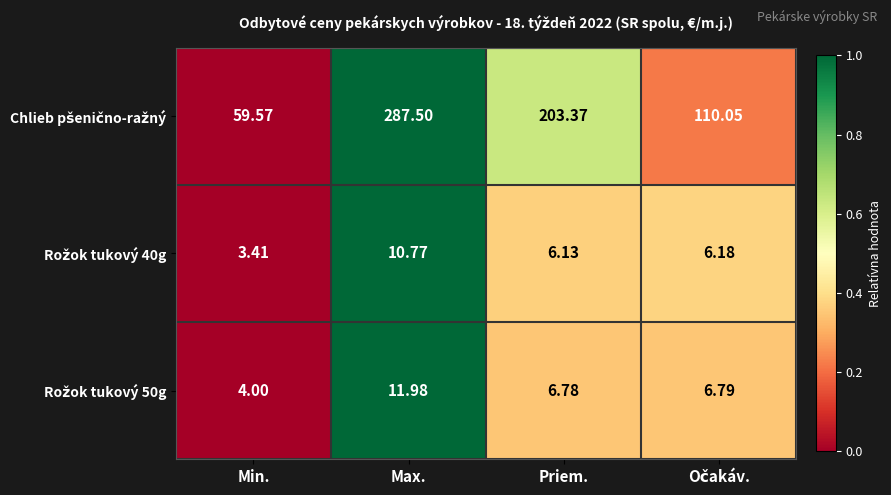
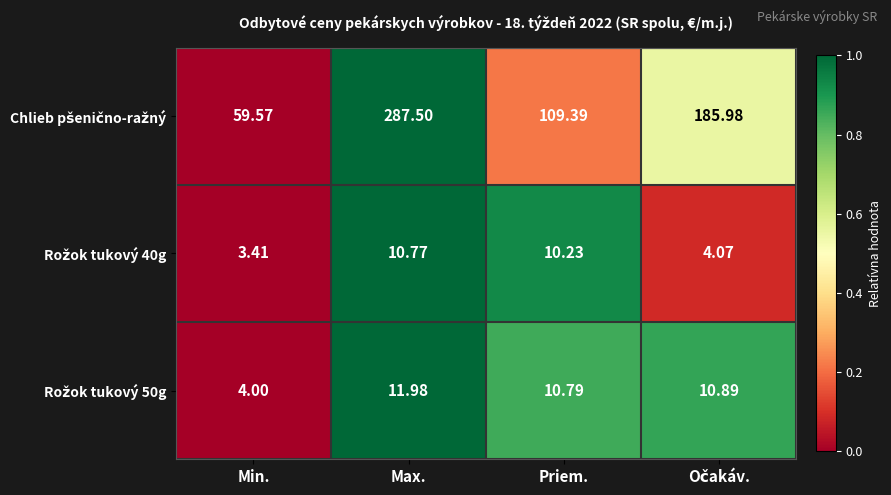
  {
    "Chlieb pšenično-ražný": {
      "Min.": 59.57,
      "Max.": 287.50,
-     "Priem.": 203.37,
-     "Očakáv.": 110.05
+     "Priem.": 109.39,
+     "Očakáv.": 185.98
    },
    "Rožok tukový 40g": {
      "Min.": 3.41,
      "Max.": 10.77,
-     "Priem.": 6.13,
-     "Očakáv.": 6.18
+     "Priem.": 10.23,
+     "Očakáv.": 4.07
    },
    "Rožok tukový 50g": {
      "Min.": 4.00,
      "Max.": 11.98,
-     "Priem.": 6.78,
-     "Očakáv.": 6.79
+     "Priem.": 10.79,
+     "Očakáv.": 10.89
    }
  }
